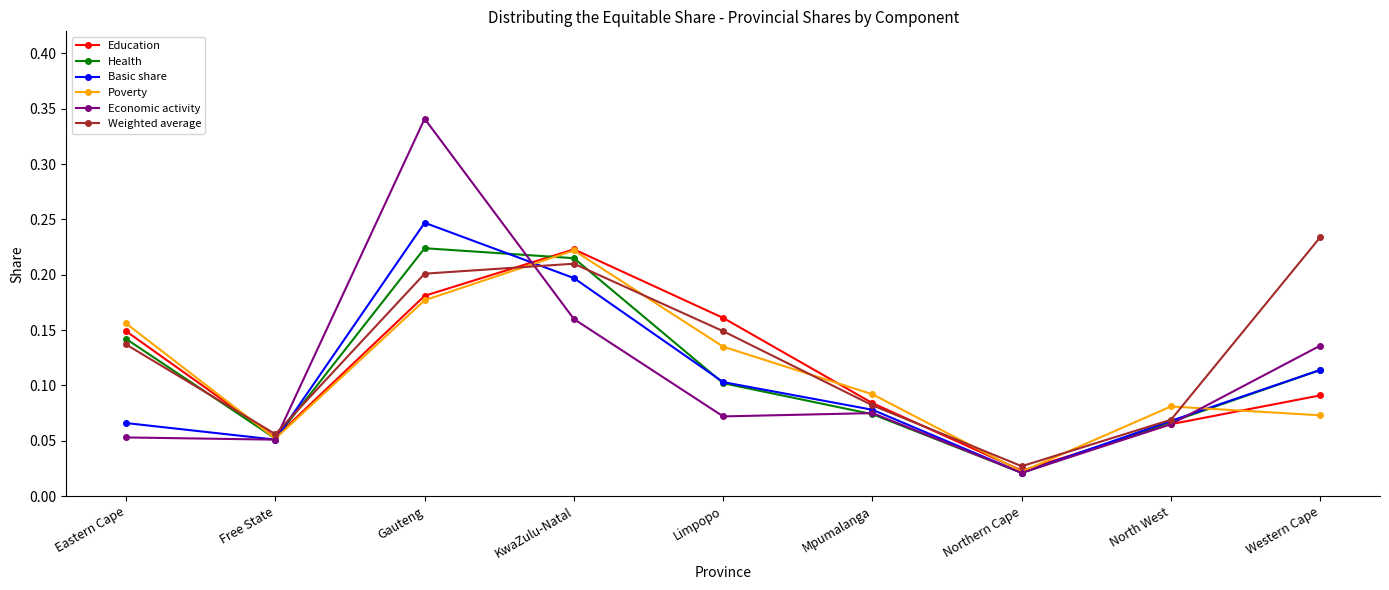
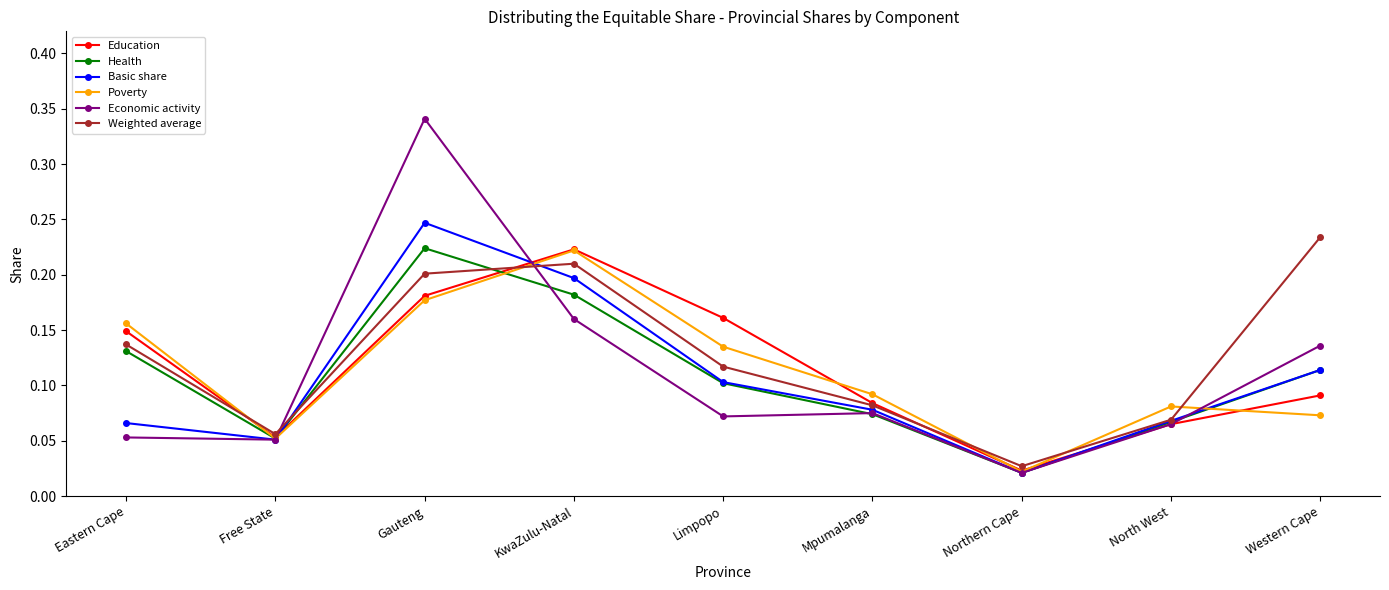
  {
    "Education": {
      "Eastern Cape": 0.149,
      "Gauteng": 0.181,
      "Limpopo": 0.161,
      "Western Cape": 0.091
    },
    "Health": {
-     "Eastern Cape": 0.142,
+     "Eastern Cape": 0.131,
      "Gauteng": 0.224,
-     "KwaZulu-Natal": 0.215
+     "KwaZulu-Natal": 0.182
    },
    "Basic share": {
      "Eastern Cape": 0.066,
      "Gauteng": 0.247,
      "KwaZulu-Natal": 0.197,
      "Mpumalanga": 0.078
    },
    "Poverty": {
      "Eastern Cape": 0.156,
      "Gauteng": 0.177,
      "Limpopo": 0.135,
      "Mpumalanga": 0.092,
      "North West": 0.081,
      "Western Cape": 0.073
    },
    "Economic activity": {
      "Eastern Cape": 0.053,
      "Gauteng": 0.341,
      "KwaZulu-Natal": 0.160,
      "Limpopo": 0.072,
      "Western Cape": 0.136
    },
    "Weighted average": {
      "Eastern Cape": 0.137,
      "Free State": 0.056,
      "Gauteng": 0.201,
      "KwaZulu-Natal": 0.210,
-     "Limpopo": 0.149,
+     "Limpopo": 0.117,
      "Northern Cape": 0.027,
      "Western Cape": 0.234
    }
  }
